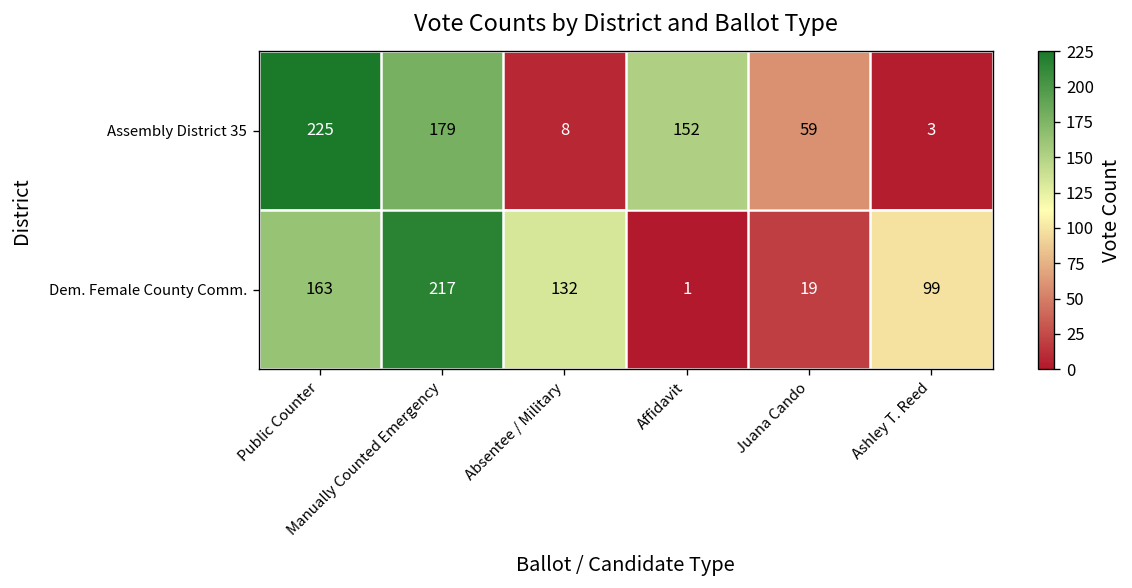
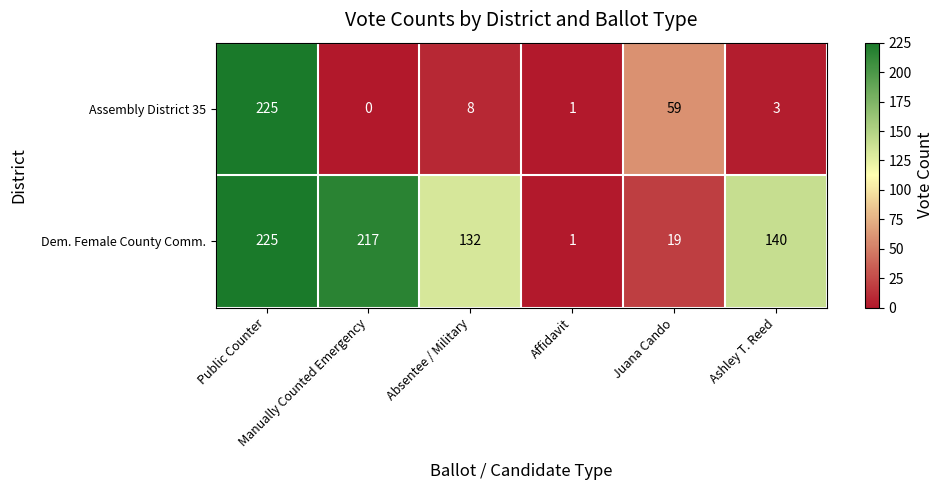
  {
    "Assembly District 35": {
      "Public Counter": 225,
-     "Manually Counted Emergency": 179,
+     "Manually Counted Emergency": 0,
      "Absentee / Military": 8,
-     "Affidavit": 152,
+     "Affidavit": 1,
      "Juana Cando": 59,
      "Ashley T. Reed": 3
    },
    "Dem. Female County Comm.": {
-     "Public Counter": 163,
+     "Public Counter": 225,
      "Manually Counted Emergency": 217,
      "Absentee / Military": 132,
      "Affidavit": 1,
      "Juana Cando": 19,
-     "Ashley T. Reed": 99
+     "Ashley T. Reed": 140
    }
  }
